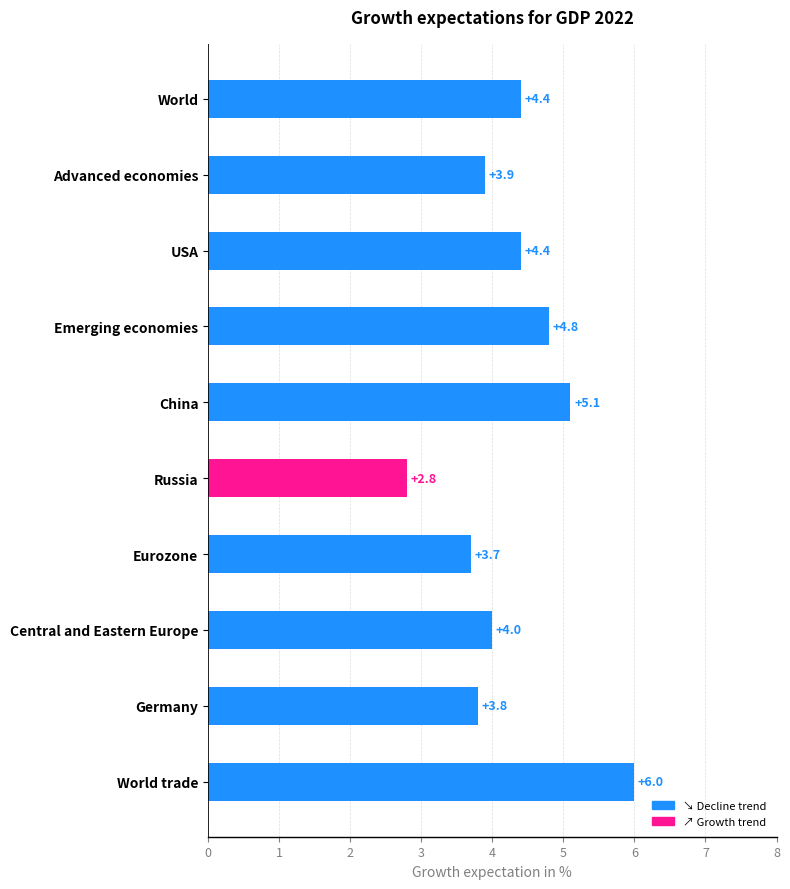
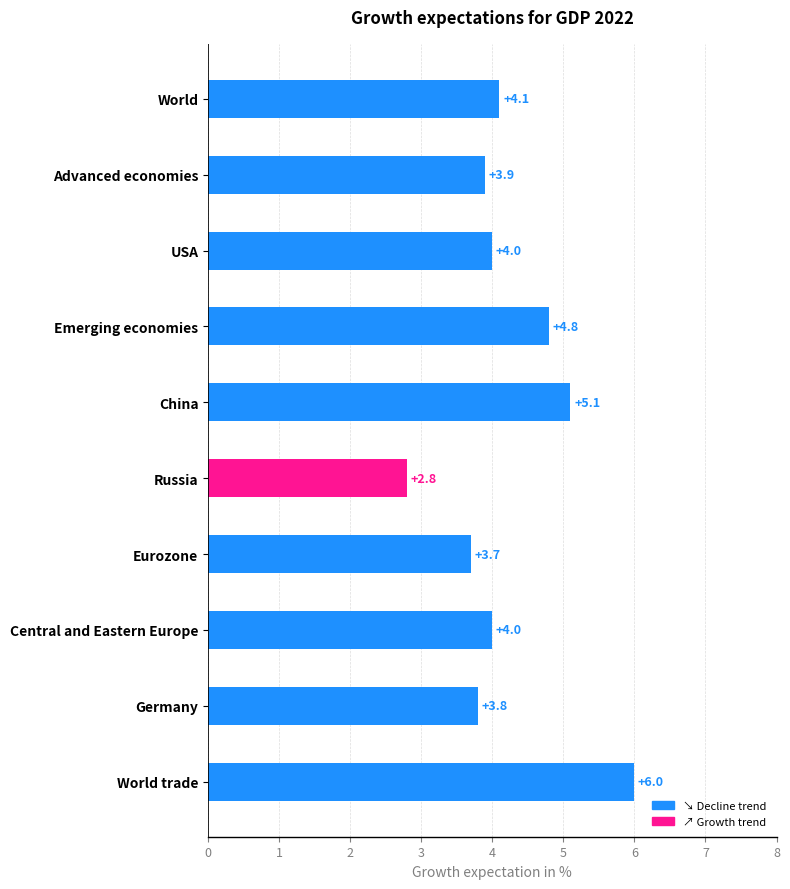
  {
-   "World": "+4.4",
+   "World": "+4.1",
    "Advanced economies": "+3.9",
-   "USA": "+4.4",
+   "USA": "+4.0",
    "Emerging economies": "+4.8",
    "China": "+5.1",
    "Russia": "+2.8",
    "Eurozone": "+3.7",
    "Central and Eastern Europe": "+4.0",
    "Germany": "+3.8",
    "World trade": "+6.0"
  }
